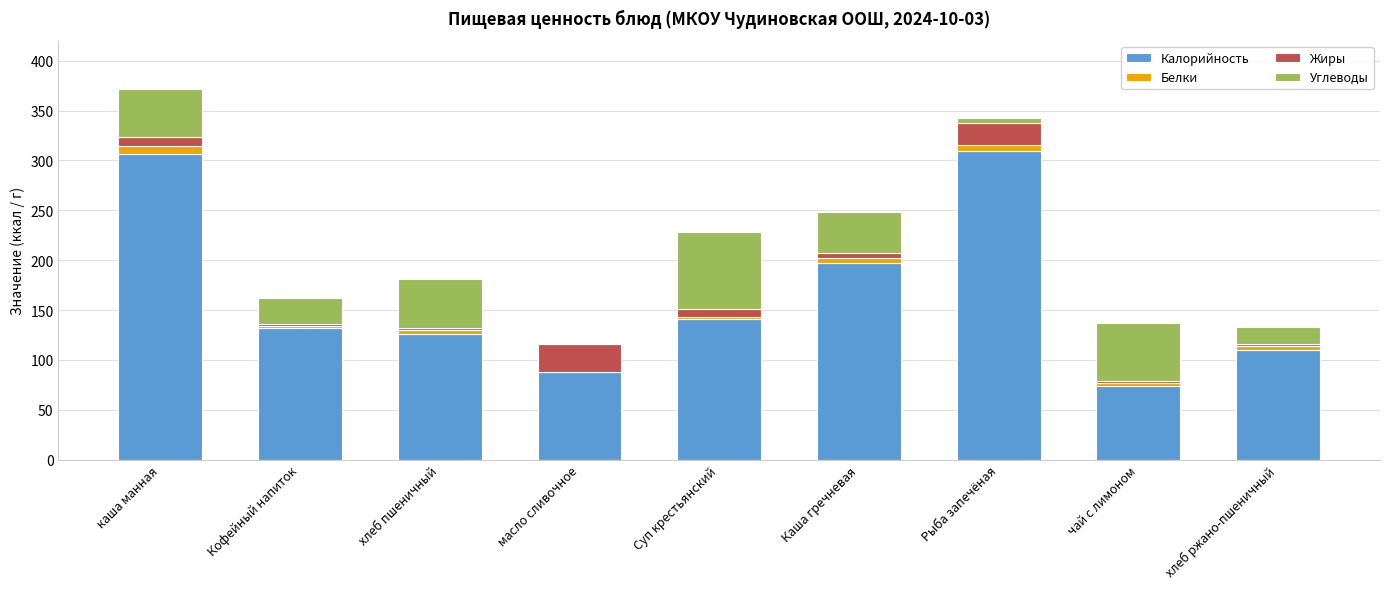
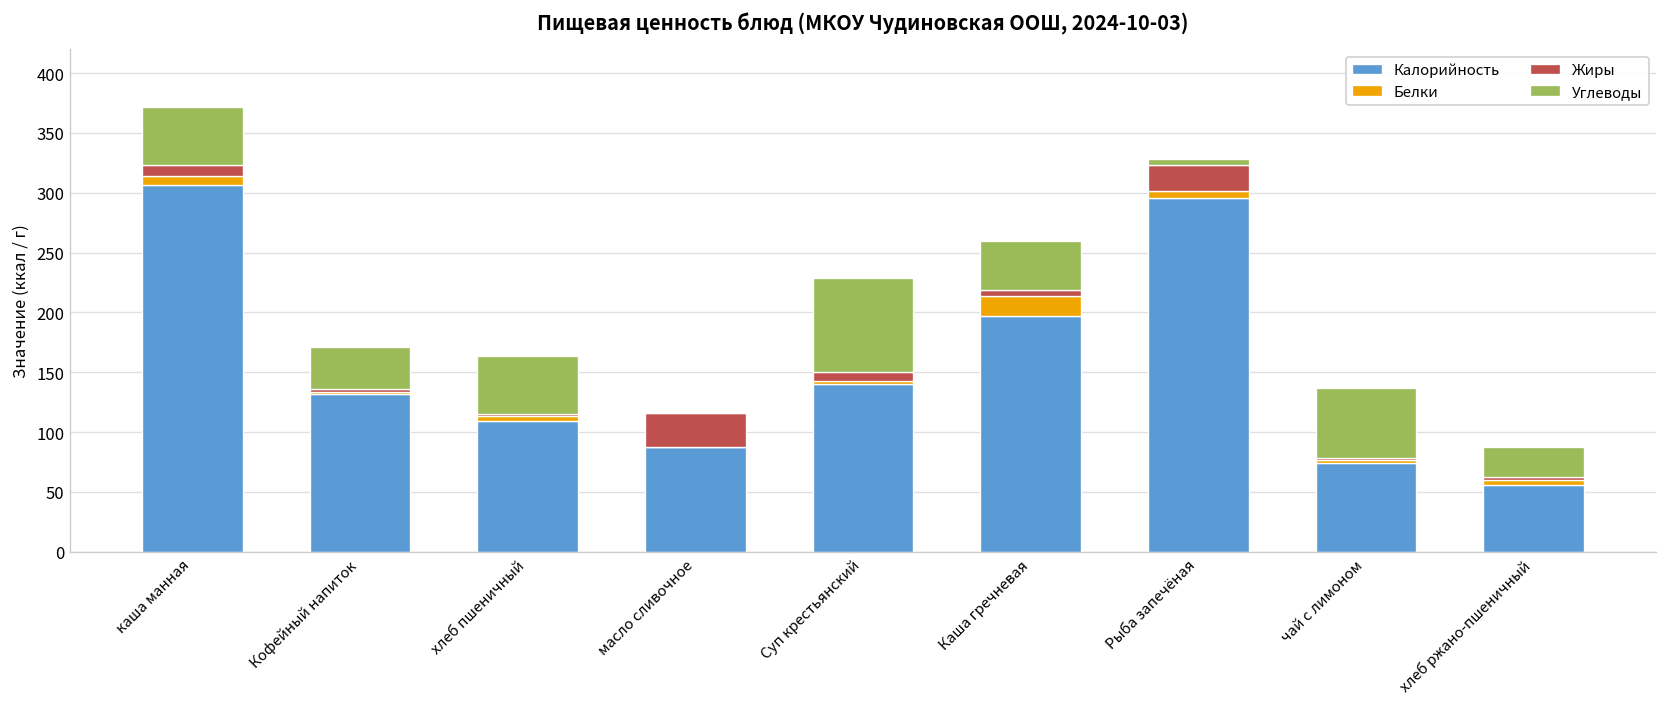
  {
    "Калорийность": {
      "каша манная": 310,
      "Кофейный напиток": 130,
-     "хлеб пшеничный": 130,
+     "хлеб пшеничный": 110,
      "масло сливочное": 90,
      "Суп крестьянский": 140,
      "Каша гречневая": 200,
-     "Рыба запечёная": 310,
+     "Рыба запечёная": 300,
      "чай с лимоном": 70,
-     "хлеб ржано-пшеничный": 110
+     "хлеб ржано-пшеничный": 60
    },
    "Белки": {
      "каша манная": 10,
      "хлеб пшеничный": 0,
-     "Каша гречневая": 10,
+     "Каша гречневая": 20,
      "Рыба запечёная": 10,
      "хлеб ржано-пшеничный": 0
    },
    "Жиры": {
      "каша манная": 10,
      "масло сливочное": 30,
      "Суп крестьянский": 10,
      "Каша гречневая": 0,
      "Рыба запечёная": 20
    },
    "Углеводы": {
      "каша манная": 50,
-     "Кофейный напиток": 26,
+     "Кофейный напиток": 35,
      "хлеб пшеничный": 50,
      "масло сливочное": 0,
      "Суп крестьянский": 80,
      "Каша гречневая": 40,
      "Рыба запечёная": 10,
      "чай с лимоном": 60,
-     "хлеб ржано-пшеничный": 20
+     "хлеб ржано-пшеничный": 30
    }
  }
